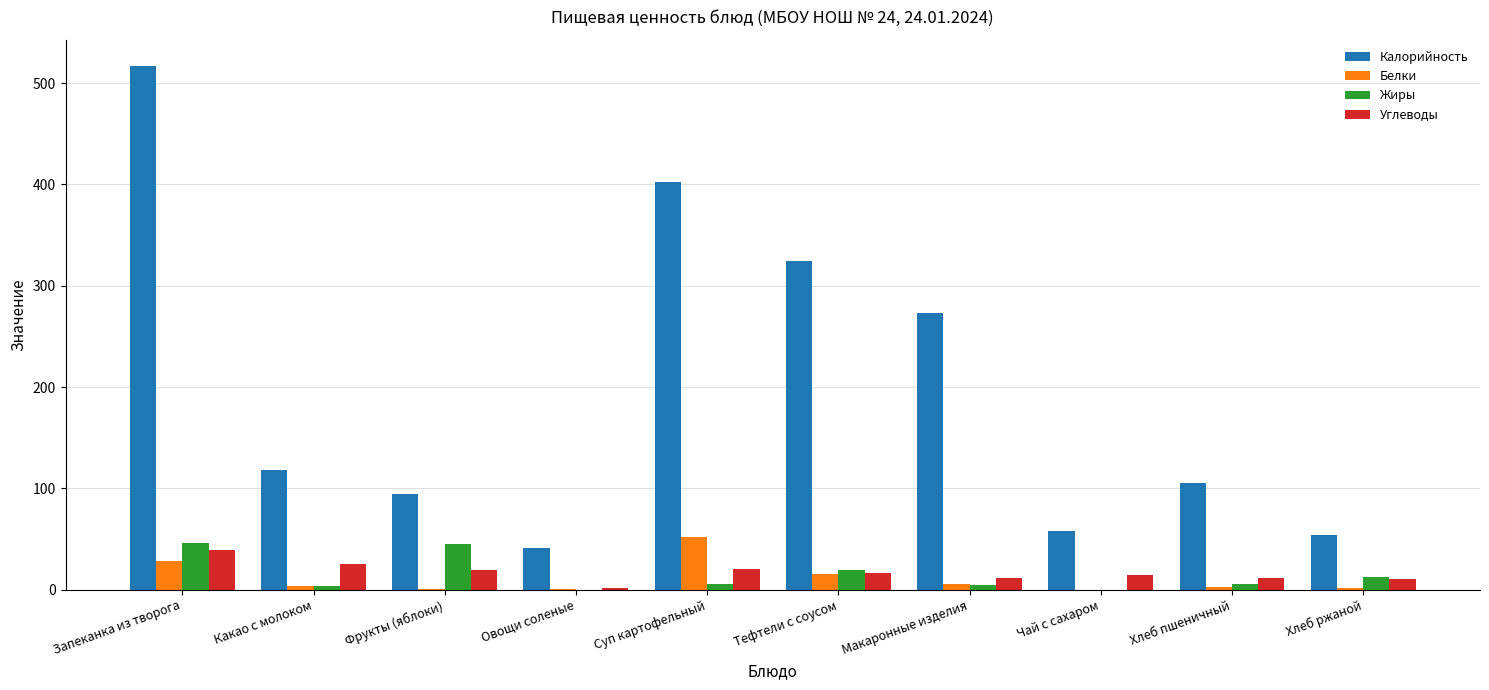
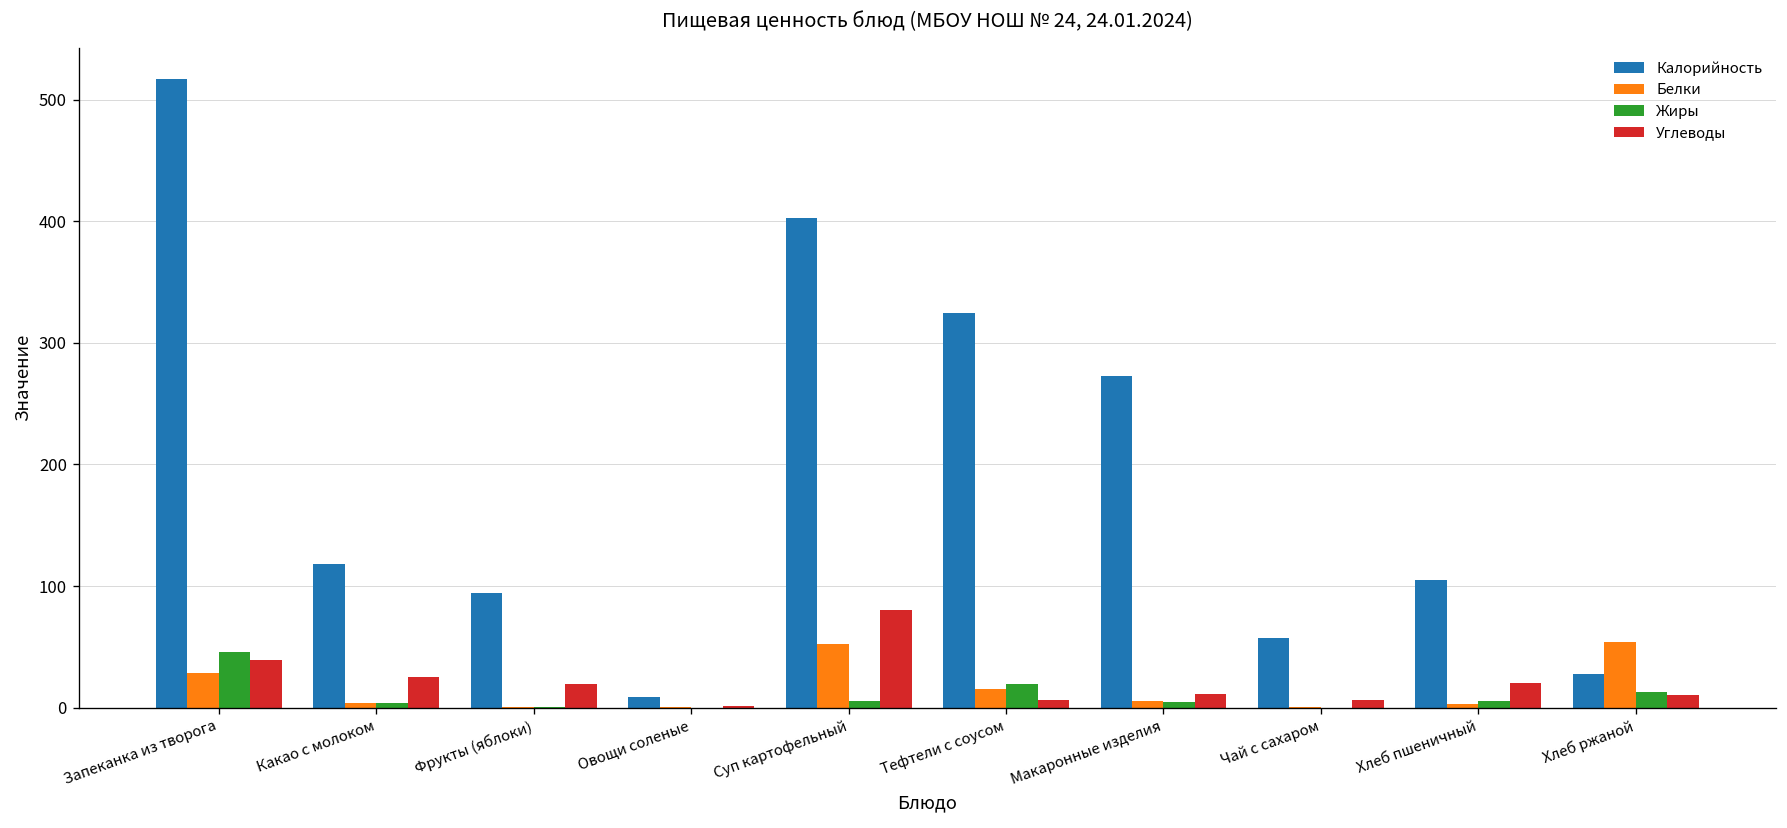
  {
    "Калорийность": {
      "Запеканка из творога": 517,
      "Какао с молоком": 118,
      "Фрукты (яблоки)": 94,
-     "Овощи соленые": 41,
+     "Овощи соленые": 8,
      "Суп картофельный": 403,
      "Тефтели с соусом": 324,
      "Макаронные изделия": 273,
      "Чай с сахаром": 58,
      "Хлеб пшеничный": 105,
-     "Хлеб ржаной": 54
+     "Хлеб ржаной": 28
    },
    "Белки": {
      "Запеканка из творога": 28,
      "Какао с молоком": 4,
      "Суп картофельный": 52,
      "Тефтели с соусом": 16,
      "Макаронные изделия": 5,
      "Хлеб пшеничный": 3,
-     "Хлеб ржаной": 2
+     "Хлеб ржаной": 54
    },
    "Жиры": {
      "Запеканка из творога": 46,
      "Какао с молоком": 4,
-     "Фрукты (яблоки)": 45,
+     "Фрукты (яблоки)": 1,
      "Суп картофельный": 6,
      "Тефтели с соусом": 20,
      "Макаронные изделия": 4,
      "Чай с сахаром": 0,
      "Хлеб пшеничный": 5,
      "Хлеб ржаной": 13
    },
    "Углеводы": {
      "Запеканка из творога": 39,
      "Какао с молоком": 25,
      "Фрукты (яблоки)": 20,
-     "Суп картофельный": 20,
-     "Тефтели с соусом": 17,
+     "Суп картофельный": 80,
+     "Тефтели с соусом": 6,
      "Макаронные изделия": 11,
-     "Чай с сахаром": 15,
-     "Хлеб пшеничный": 11,
+     "Чай с сахаром": 6,
+     "Хлеб пшеничный": 20,
      "Хлеб ржаной": 10
    }
  }
